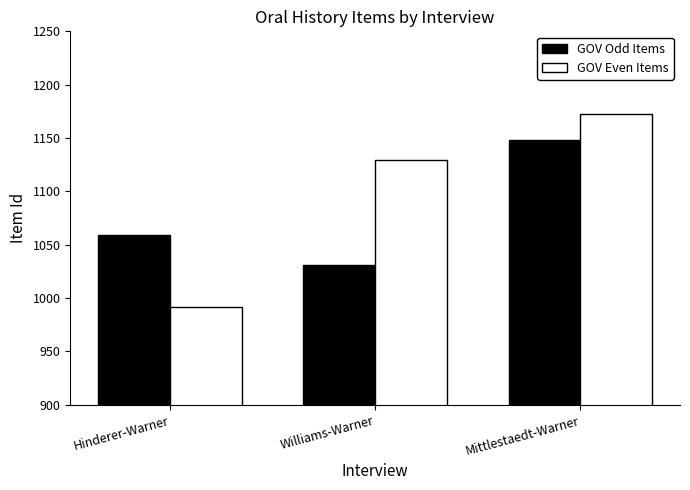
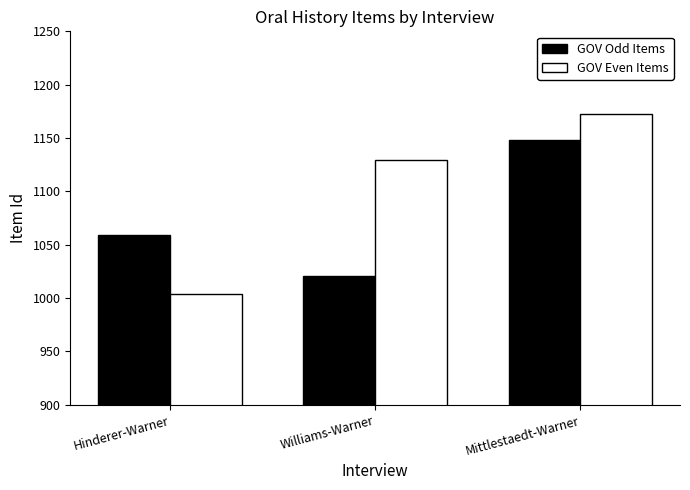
  {
    "GOV Odd Items": {
      "Hinderer-Warner": 1059,
-     "Williams-Warner": 1031,
+     "Williams-Warner": 1021,
      "Mittlestaedt-Warner": 1148
    },
    "GOV Even Items": {
-     "Hinderer-Warner": 992,
+     "Hinderer-Warner": 1004,
      "Williams-Warner": 1129,
      "Mittlestaedt-Warner": 1173
    }
  }
